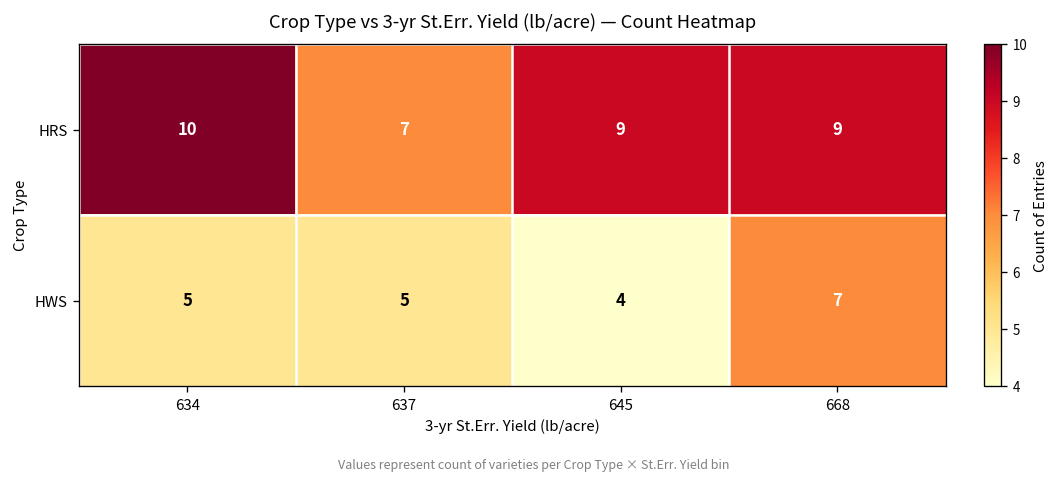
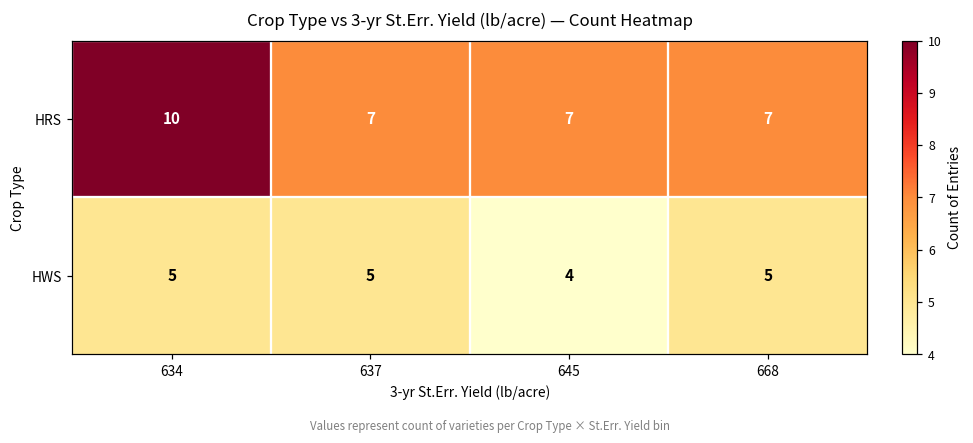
  {
    "HRS": {
      "634": 10,
      "637": 7,
-     "645": 9,
-     "668": 9
+     "645": 7,
+     "668": 7
    },
    "HWS": {
      "634": 5,
      "637": 5,
      "645": 4,
-     "668": 7
+     "668": 5
    }
  }
